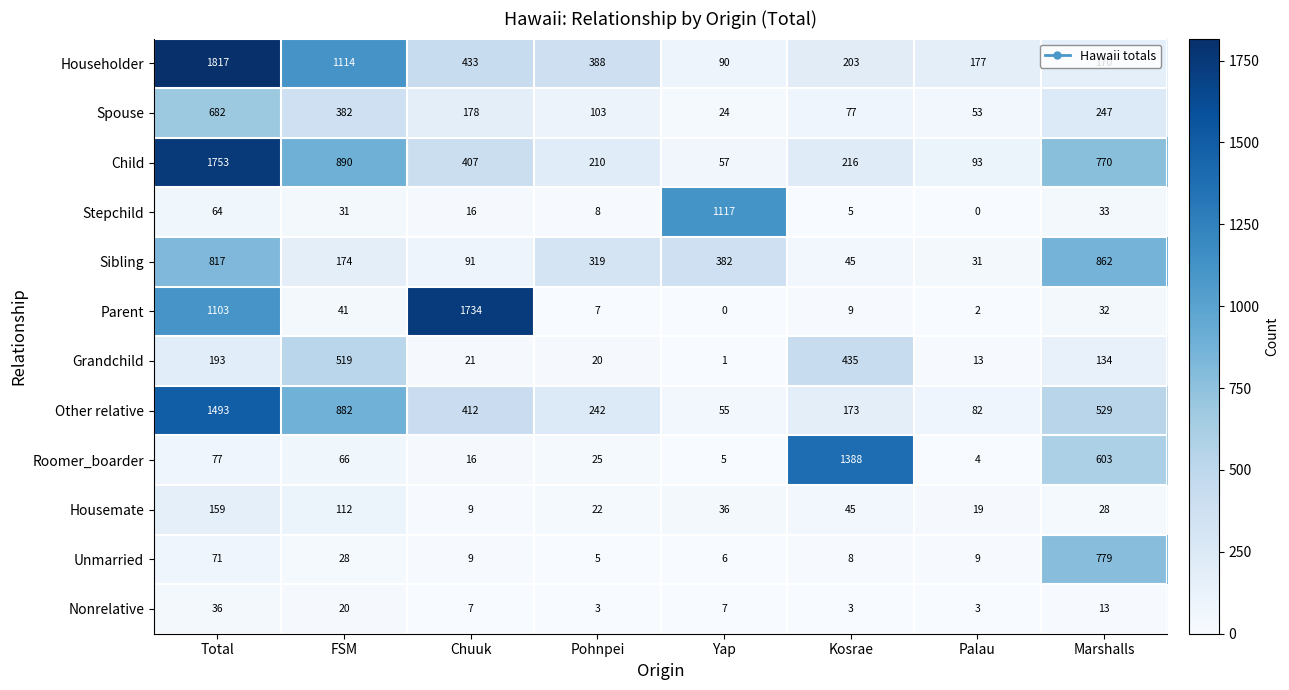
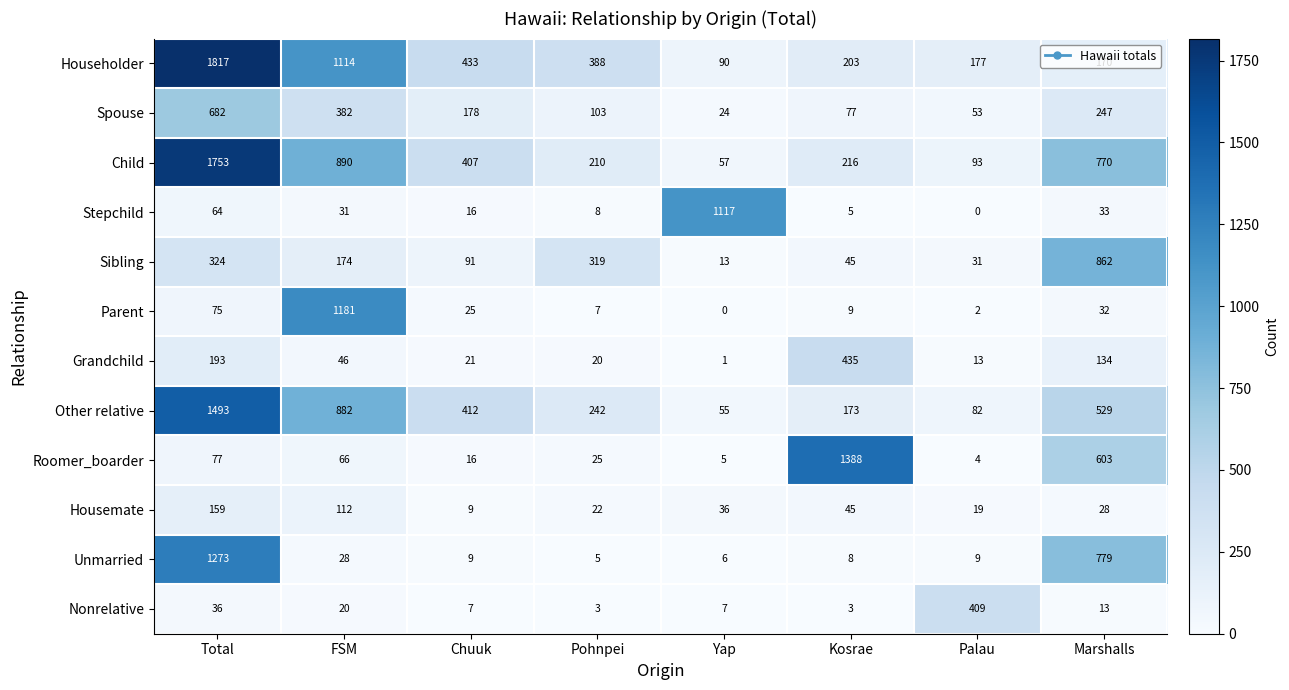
  {
    "Householder": {
      "Total": 1817,
      "FSM": 1114,
      "Chuuk": 433,
      "Pohnpei": 388,
      "Yap": 90,
      "Kosrae": 203,
      "Palau": 177
    },
    "Spouse": {
      "Total": 682,
      "FSM": 382,
      "Chuuk": 178,
      "Pohnpei": 103,
      "Yap": 24,
      "Kosrae": 77,
      "Palau": 53,
      "Marshalls": 247
    },
    "Child": {
      "Total": 1753,
      "FSM": 890,
      "Chuuk": 407,
      "Pohnpei": 210,
      "Yap": 57,
      "Kosrae": 216,
      "Palau": 93,
      "Marshalls": 770
    },
    "Stepchild": {
      "Total": 64,
      "FSM": 31,
      "Chuuk": 16,
      "Pohnpei": 8,
      "Yap": 1117,
      "Kosrae": 5,
      "Palau": 0,
      "Marshalls": 33
    },
    "Sibling": {
-     "Total": 817,
+     "Total": 324,
      "FSM": 174,
      "Chuuk": 91,
      "Pohnpei": 319,
-     "Yap": 382,
+     "Yap": 13,
      "Kosrae": 45,
      "Palau": 31,
      "Marshalls": 862
    },
    "Parent": {
-     "Total": 1103,
-     "FSM": 41,
-     "Chuuk": 1734,
+     "Total": 75,
+     "FSM": 1181,
+     "Chuuk": 25,
      "Pohnpei": 7,
      "Yap": 0,
      "Kosrae": 9,
      "Palau": 2,
      "Marshalls": 32
    },
    "Grandchild": {
      "Total": 193,
-     "FSM": 519,
+     "FSM": 46,
      "Chuuk": 21,
      "Pohnpei": 20,
      "Yap": 1,
      "Kosrae": 435,
      "Palau": 13,
      "Marshalls": 134
    },
    "Other relative": {
      "Total": 1493,
      "FSM": 882,
      "Chuuk": 412,
      "Pohnpei": 242,
      "Yap": 55,
      "Kosrae": 173,
      "Palau": 82,
      "Marshalls": 529
    },
    "Roomer_boarder": {
      "Total": 77,
      "FSM": 66,
      "Chuuk": 16,
      "Pohnpei": 25,
      "Yap": 5,
      "Kosrae": 1388,
      "Palau": 4,
      "Marshalls": 603
    },
    "Housemate": {
      "Total": 159,
      "FSM": 112,
      "Chuuk": 9,
      "Pohnpei": 22,
      "Yap": 36,
      "Kosrae": 45,
      "Palau": 19,
      "Marshalls": 28
    },
    "Unmarried": {
-     "Total": 71,
+     "Total": 1273,
      "FSM": 28,
      "Chuuk": 9,
      "Pohnpei": 5,
      "Yap": 6,
      "Kosrae": 8,
      "Palau": 9,
      "Marshalls": 779
    },
    "Nonrelative": {
      "Total": 36,
      "FSM": 20,
      "Chuuk": 7,
      "Pohnpei": 3,
      "Yap": 7,
      "Kosrae": 3,
-     "Palau": 3,
+     "Palau": 409,
      "Marshalls": 13
    }
  }
